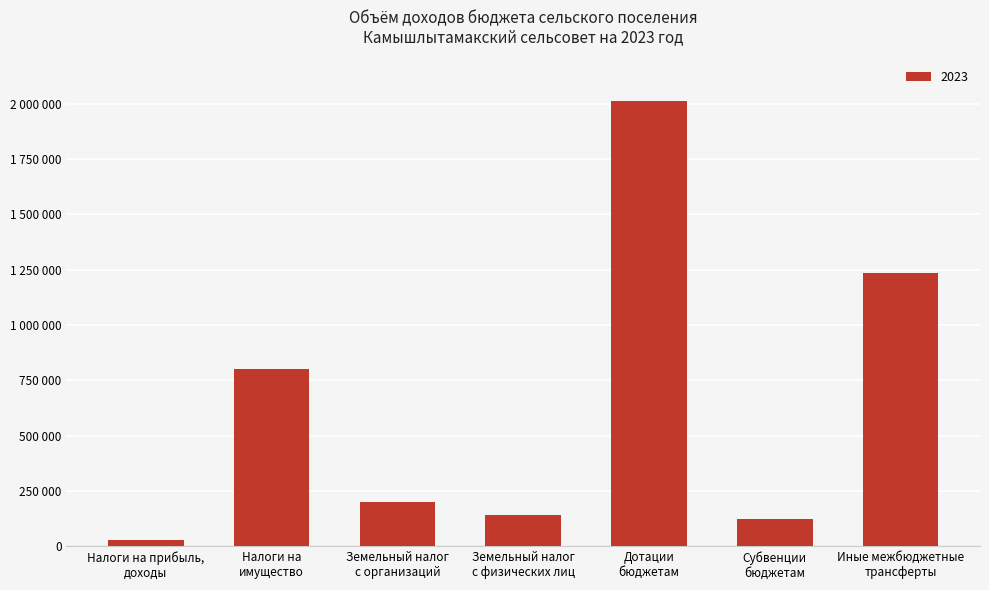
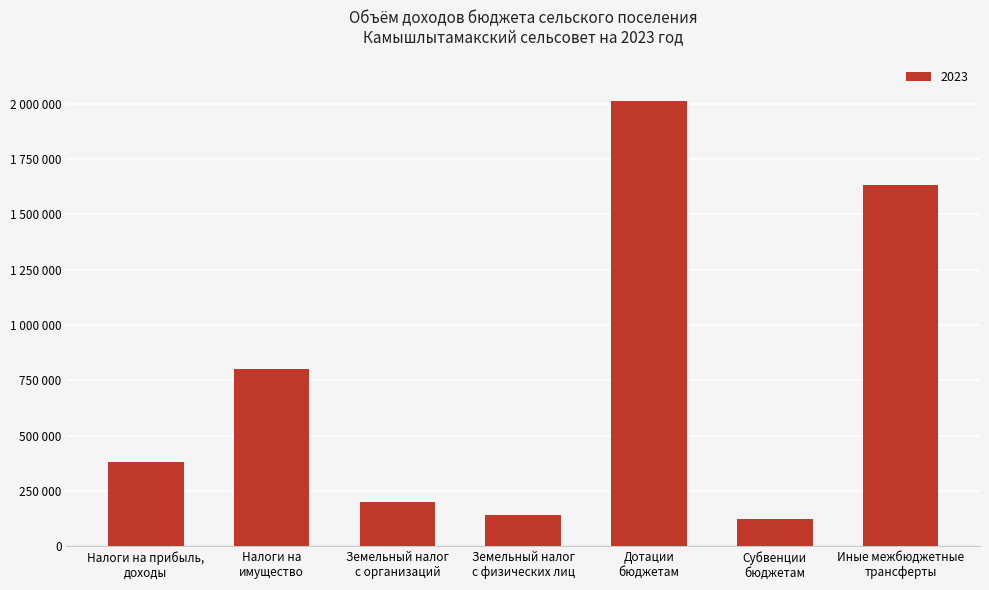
  {
-   "Налоги на прибыль, доходы": 30000,
+   "Налоги на прибыль, доходы": 380000,
    "Налоги на имущество": 800000,
    "Земельный налог с организаций": 200000,
    "Земельный налог с физических лиц": 140000,
    "Дотации бюджетам": 2010000,
    "Субвенции бюджетам": 120000,
-   "Иные межбюджетные трансферты": 1240000
+   "Иные межбюджетные трансферты": 1630000
  }
